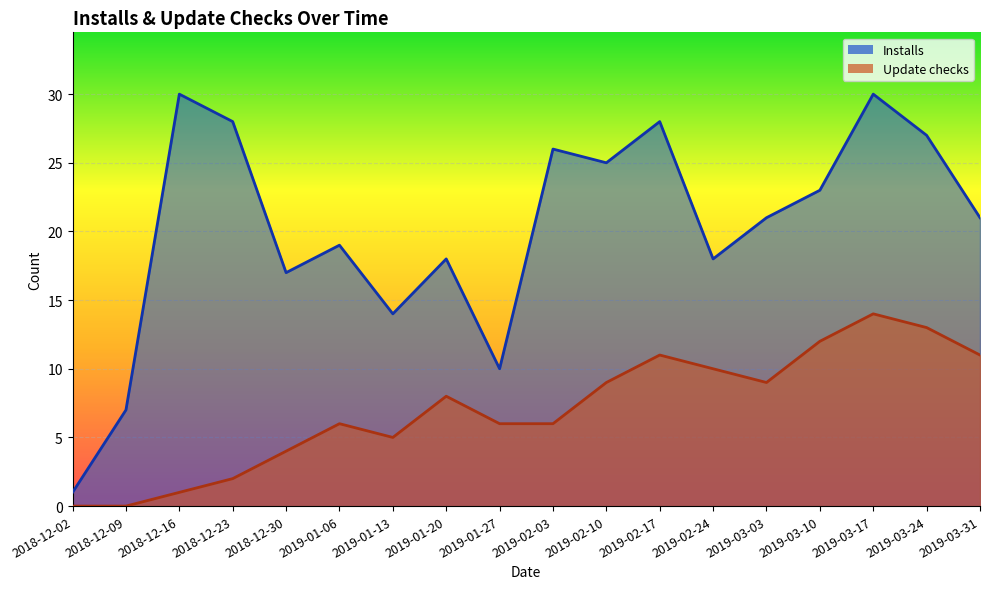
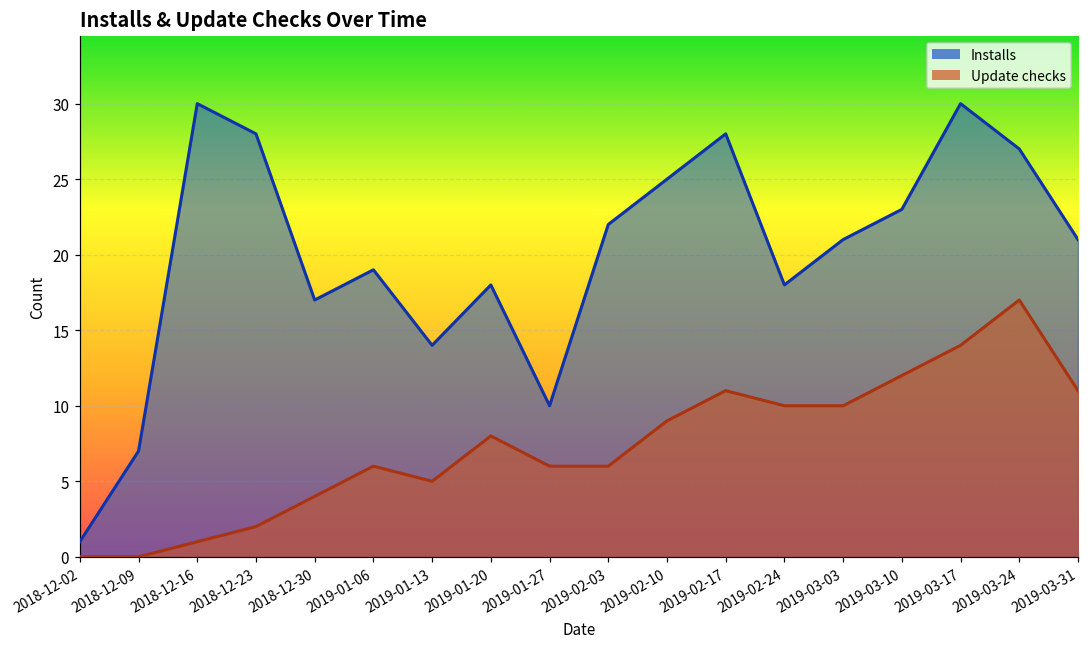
  {
    "Installs": {
      "2018-12-02": 1,
      "2018-12-09": 7,
      "2018-12-16": 30,
      "2018-12-23": 28,
      "2018-12-30": 17,
      "2019-01-06": 19,
      "2019-01-13": 14,
      "2019-01-20": 18,
      "2019-01-27": 10,
-     "2019-02-03": 26,
+     "2019-02-03": 22,
      "2019-02-10": 25,
      "2019-02-17": 28,
      "2019-02-24": 18,
      "2019-03-03": 21,
      "2019-03-10": 23,
      "2019-03-17": 30,
      "2019-03-24": 27,
      "2019-03-31": 21
    },
    "Update checks": {
      "2018-12-02": 0,
      "2018-12-09": 0,
      "2018-12-16": 1,
      "2018-12-23": 2,
      "2018-12-30": 4,
      "2019-01-06": 6,
      "2019-01-13": 5,
      "2019-01-20": 8,
      "2019-01-27": 6,
      "2019-02-03": 6,
      "2019-02-10": 9,
      "2019-02-17": 11,
      "2019-02-24": 10,
-     "2019-03-03": 9,
+     "2019-03-03": 10,
      "2019-03-10": 12,
      "2019-03-17": 14,
-     "2019-03-24": 13,
+     "2019-03-24": 17,
      "2019-03-31": 11
    }
  }
